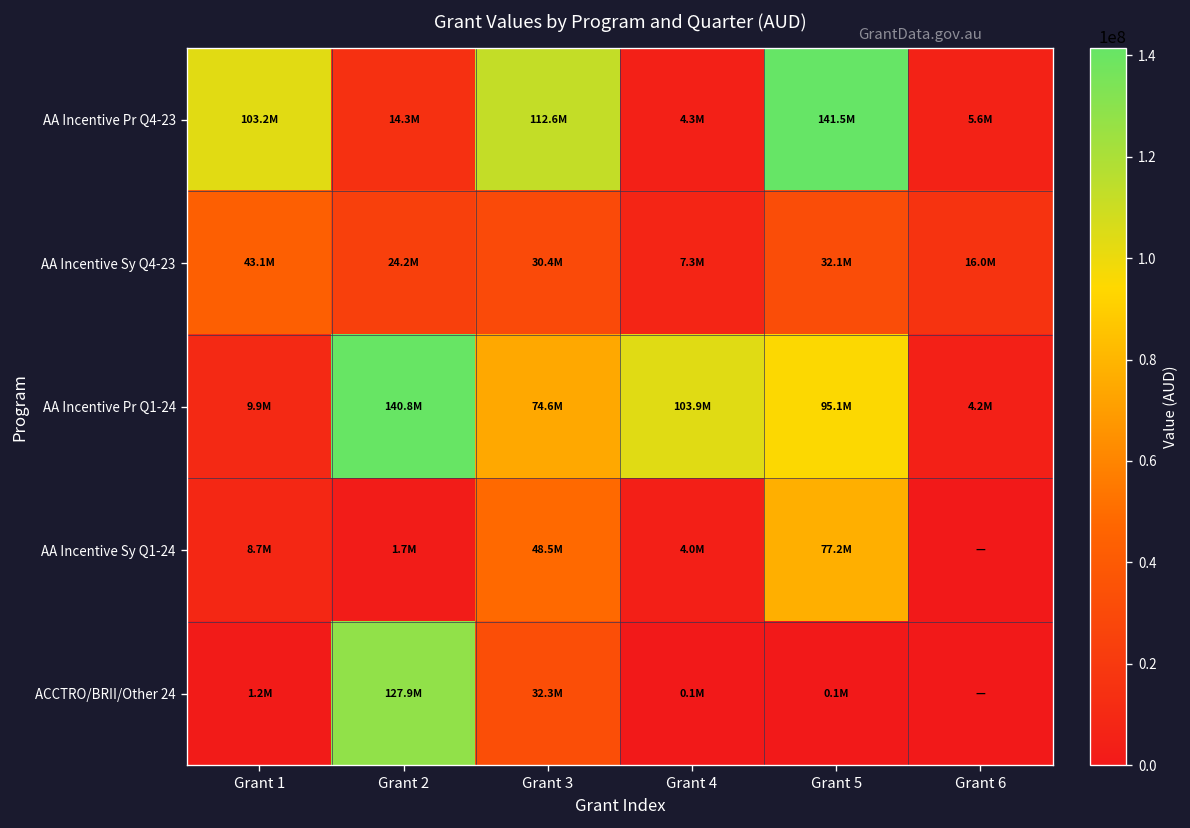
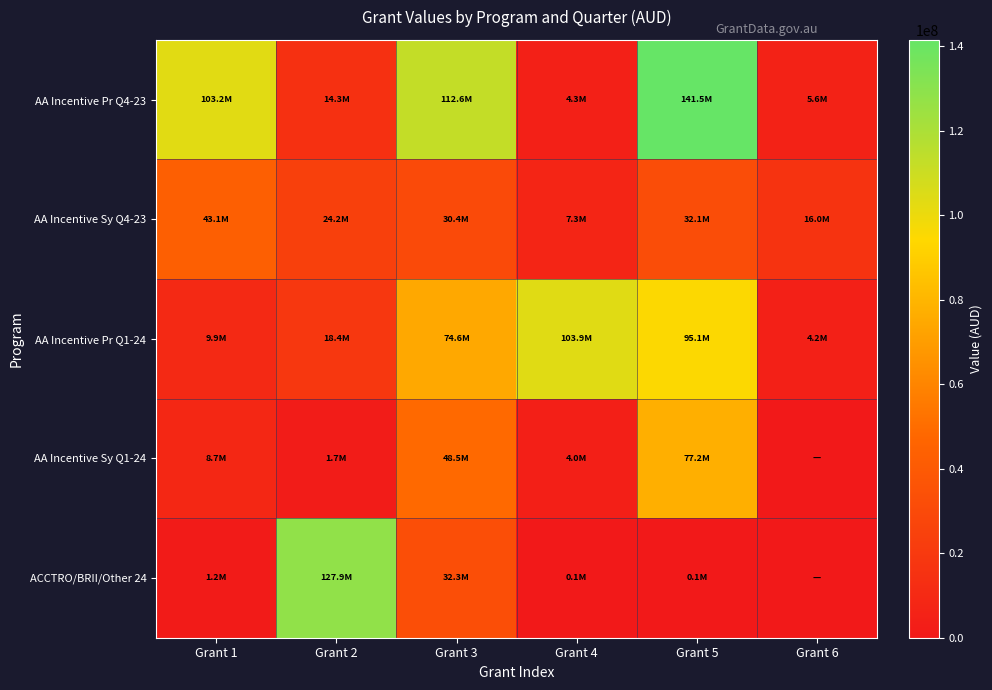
  {
    "AA Incentive Pr Q4-23": {
      "Grant 1": "103.2M",
      "Grant 2": "14.3M",
      "Grant 3": "112.6M",
      "Grant 4": "4.3M",
      "Grant 5": "141.5M",
      "Grant 6": "5.6M"
    },
    "AA Incentive Sy Q4-23": {
      "Grant 1": "43.1M",
      "Grant 2": "24.2M",
      "Grant 3": "30.4M",
      "Grant 4": "7.3M",
      "Grant 5": "32.1M",
      "Grant 6": "16.0M"
    },
    "AA Incentive Pr Q1-24": {
      "Grant 1": "9.9M",
-     "Grant 2": "140.8M",
+     "Grant 2": "18.4M",
      "Grant 3": "74.6M",
      "Grant 4": "103.9M",
      "Grant 5": "95.1M",
      "Grant 6": "4.2M"
    },
    "AA Incentive Sy Q1-24": {
      "Grant 1": "8.7M",
      "Grant 2": "1.7M",
      "Grant 3": "48.5M",
      "Grant 4": "4.0M",
      "Grant 5": "77.2M"
    },
    "ACCTRO/BRII/Other 24": {
      "Grant 1": "1.2M",
      "Grant 2": "127.9M",
      "Grant 3": "32.3M",
      "Grant 4": "0.1M",
      "Grant 5": "0.1M"
    }
  }
